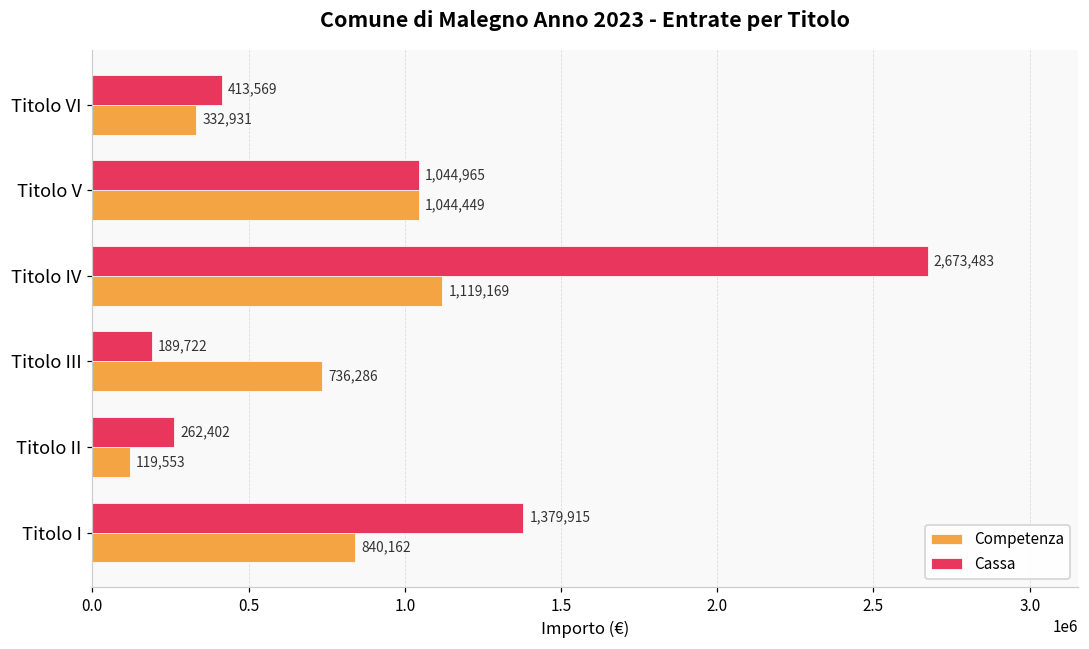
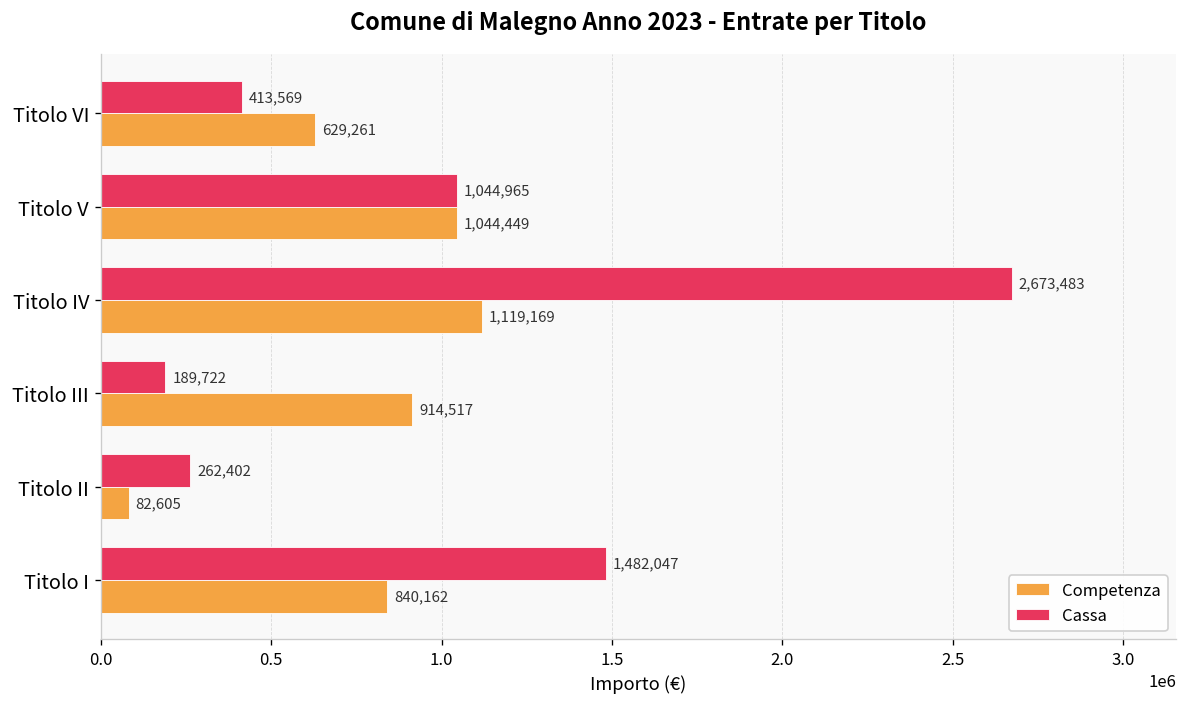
  {
    "Competenza": {
-     "Titolo VI": "332,931",
+     "Titolo VI": "629,261",
      "Titolo V": "1,044,449",
      "Titolo IV": "1,119,169",
-     "Titolo III": "736,286",
-     "Titolo II": "119,553",
+     "Titolo III": "914,517",
+     "Titolo II": "82,605",
      "Titolo I": "840,162"
    },
    "Cassa": {
      "Titolo VI": "413,569",
      "Titolo V": "1,044,965",
      "Titolo IV": "2,673,483",
      "Titolo III": "189,722",
      "Titolo II": "262,402",
-     "Titolo I": "1,379,915"
+     "Titolo I": "1,482,047"
    }
  }
